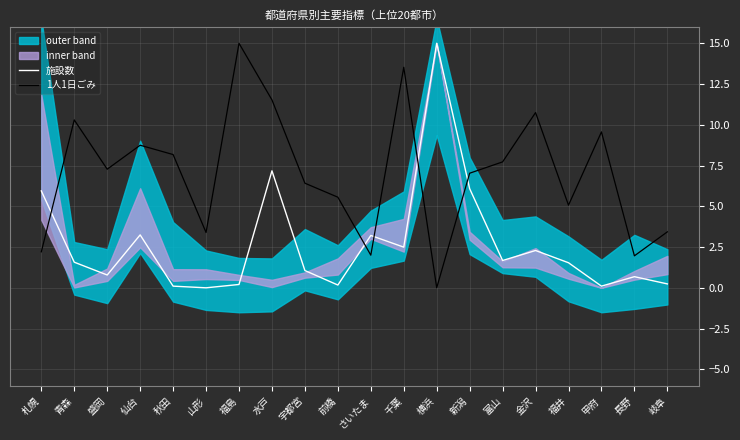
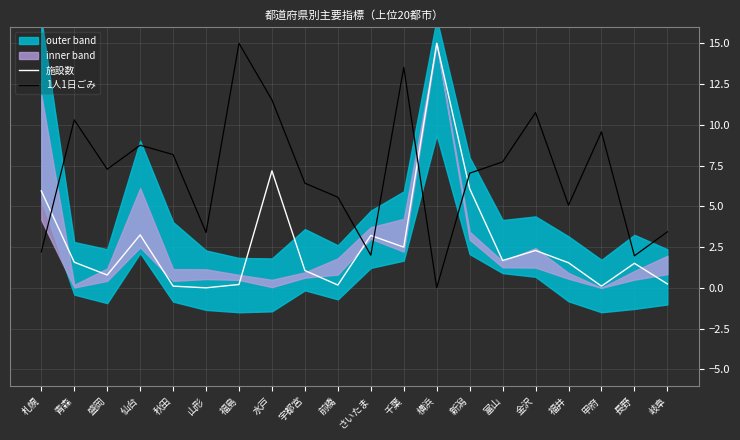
  {
    "施設数": {
      "札幌": 5.9,
      "青森": 1.6,
      "盛岡": 0.8,
      "仙台": 3.2,
      "秋田": 0.1,
      "山形": 0.0,
      "福島": 0.2,
      "水戸": 7.2,
      "前橋": 0.2,
      "さいたま": 3.2,
      "千葉": 2.5,
      "新潟": 6.1,
      "福井": 1.5,
-     "長野": 0.7,
+     "長野": 1.5,
      "岐阜": 0.2
    },
    "1人1日ごみ": {
      "札幌": 2.2,
      "青森": 10.3,
      "盛岡": 7.3,
      "仙台": 8.7,
      "秋田": 8.2,
      "山形": 3.4,
      "福島": 15.0,
      "水戸": 11.5,
      "宇都宮": 6.4,
      "前橋": 5.6,
      "さいたま": 2.0,
      "千葉": 13.5,
      "横浜": 0.0,
      "新潟": 7.0,
      "富山": 7.7,
      "金沢": 10.7,
      "福井": 5.1,
      "甲府": 9.6,
      "長野": 2.0,
      "岐阜": 3.4
    }
  }
